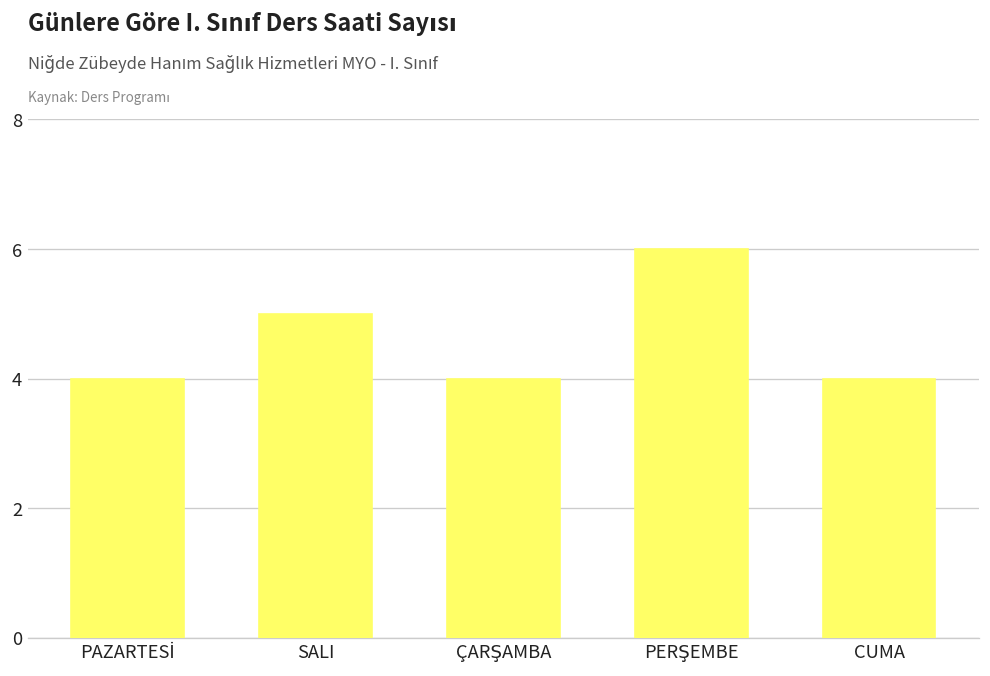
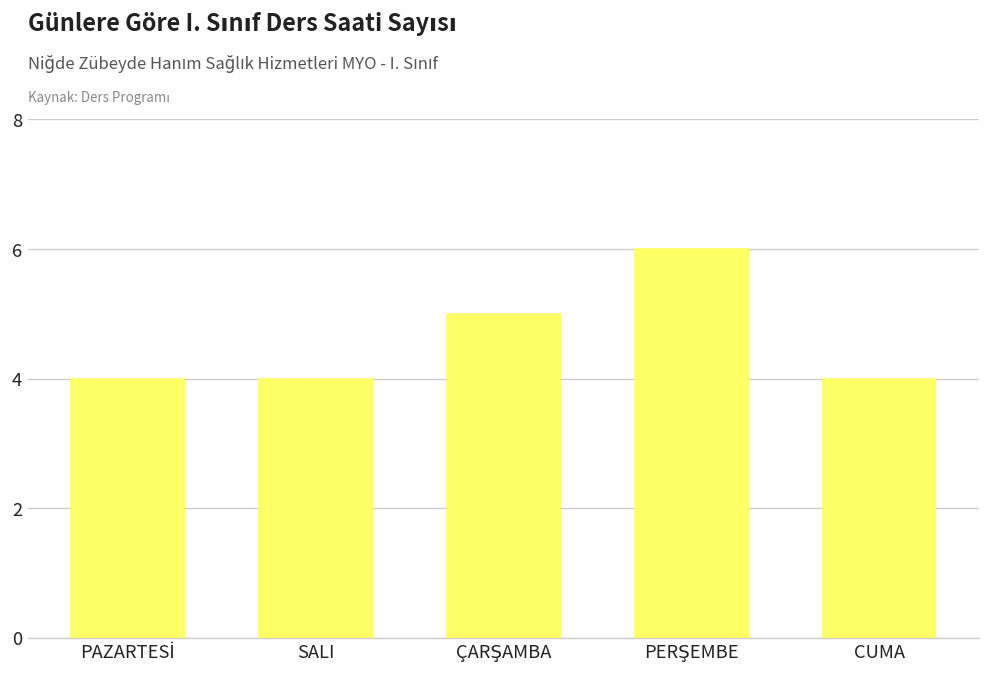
  {
    "PAZARTESİ": 4,
-   "SALI": 5,
-   "ÇARŞAMBA": 4,
+   "SALI": 4,
+   "ÇARŞAMBA": 5,
    "PERŞEMBE": 6,
    "CUMA": 4
  }
